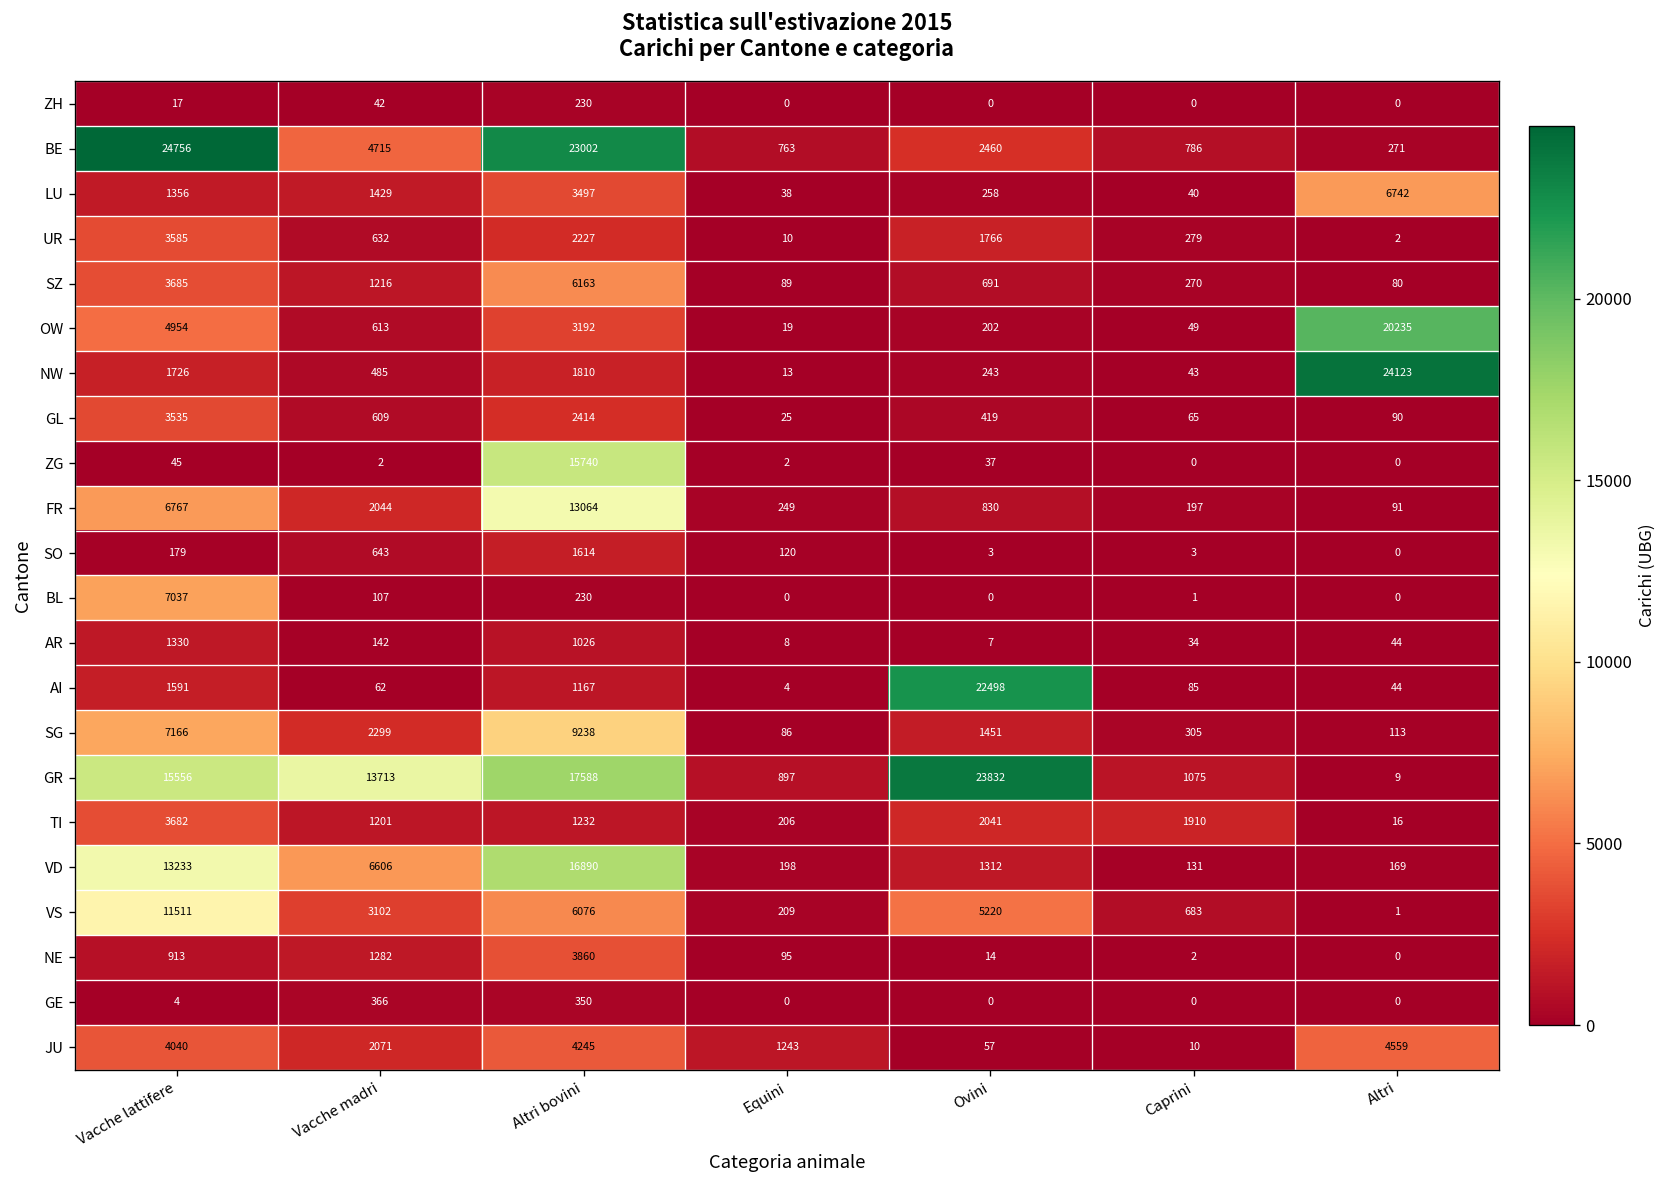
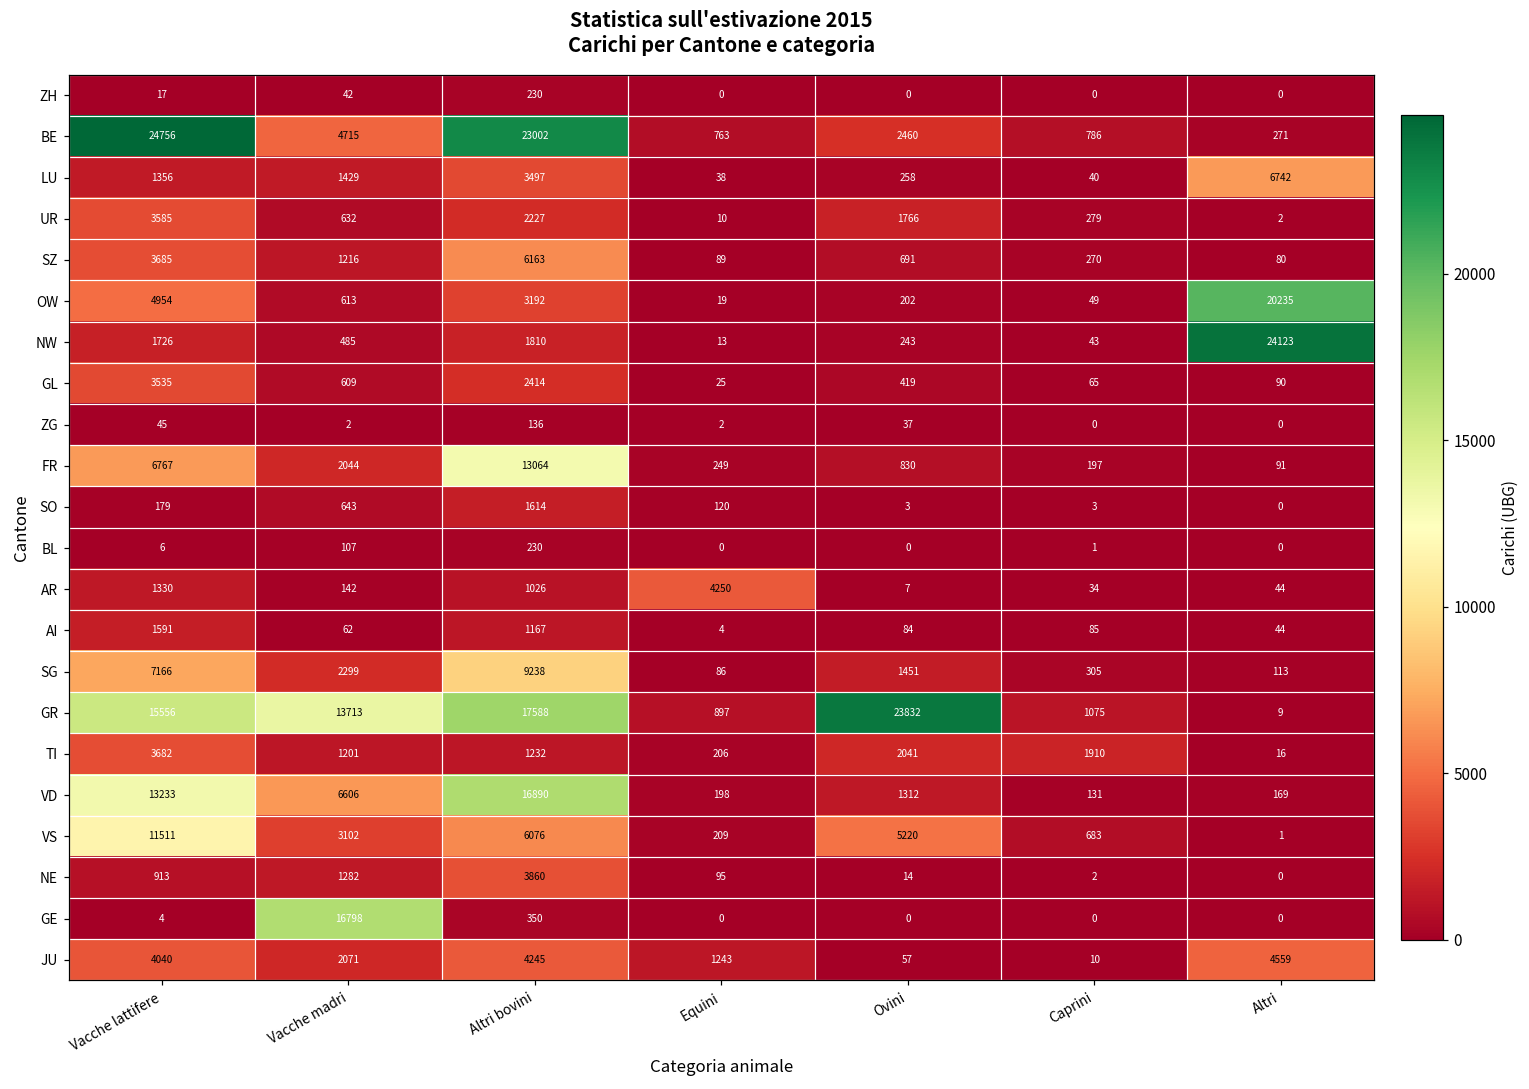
  {
    "ZH": {
      "Vacche lattifere": 17,
      "Vacche madri": 42,
      "Altri bovini": 230,
      "Equini": 0,
      "Ovini": 0,
      "Caprini": 0,
      "Altri": 0
    },
    "BE": {
      "Vacche lattifere": 24756,
      "Vacche madri": 4715,
      "Altri bovini": 23002,
      "Equini": 763,
      "Ovini": 2460,
      "Caprini": 786,
      "Altri": 271
    },
    "LU": {
      "Vacche lattifere": 1356,
      "Vacche madri": 1429,
      "Altri bovini": 3497,
      "Equini": 38,
      "Ovini": 258,
      "Caprini": 40,
      "Altri": 6742
    },
    "UR": {
      "Vacche lattifere": 3585,
      "Vacche madri": 632,
      "Altri bovini": 2227,
      "Equini": 10,
      "Ovini": 1766,
      "Caprini": 279,
      "Altri": 2
    },
    "SZ": {
      "Vacche lattifere": 3685,
      "Vacche madri": 1216,
      "Altri bovini": 6163,
      "Equini": 89,
      "Ovini": 691,
      "Caprini": 270,
      "Altri": 80
    },
    "OW": {
      "Vacche lattifere": 4954,
      "Vacche madri": 613,
      "Altri bovini": 3192,
      "Equini": 19,
      "Ovini": 202,
      "Caprini": 49,
      "Altri": 20235
    },
    "NW": {
      "Vacche lattifere": 1726,
      "Vacche madri": 485,
      "Altri bovini": 1810,
      "Equini": 13,
      "Ovini": 243,
      "Caprini": 43,
      "Altri": 24123
    },
    "GL": {
      "Vacche lattifere": 3535,
      "Vacche madri": 609,
      "Altri bovini": 2414,
      "Equini": 25,
      "Ovini": 419,
      "Caprini": 65,
      "Altri": 90
    },
    "ZG": {
      "Vacche lattifere": 45,
      "Vacche madri": 2,
-     "Altri bovini": 15740,
+     "Altri bovini": 136,
      "Equini": 2,
      "Ovini": 37,
      "Caprini": 0,
      "Altri": 0
    },
    "FR": {
      "Vacche lattifere": 6767,
      "Vacche madri": 2044,
      "Altri bovini": 13064,
      "Equini": 249,
      "Ovini": 830,
      "Caprini": 197,
      "Altri": 91
    },
    "SO": {
      "Vacche lattifere": 179,
      "Vacche madri": 643,
      "Altri bovini": 1614,
      "Equini": 120,
      "Ovini": 3,
      "Caprini": 3,
      "Altri": 0
    },
    "BL": {
-     "Vacche lattifere": 7037,
+     "Vacche lattifere": 6,
      "Vacche madri": 107,
      "Altri bovini": 230,
      "Equini": 0,
      "Ovini": 0,
      "Caprini": 1,
      "Altri": 0
    },
    "AR": {
      "Vacche lattifere": 1330,
      "Vacche madri": 142,
      "Altri bovini": 1026,
-     "Equini": 8,
+     "Equini": 4250,
      "Ovini": 7,
      "Caprini": 34,
      "Altri": 44
    },
    "AI": {
      "Vacche lattifere": 1591,
      "Vacche madri": 62,
      "Altri bovini": 1167,
      "Equini": 4,
-     "Ovini": 22498,
+     "Ovini": 84,
      "Caprini": 85,
      "Altri": 44
    },
    "SG": {
      "Vacche lattifere": 7166,
      "Vacche madri": 2299,
      "Altri bovini": 9238,
      "Equini": 86,
      "Ovini": 1451,
      "Caprini": 305,
      "Altri": 113
    },
    "GR": {
      "Vacche lattifere": 15556,
      "Vacche madri": 13713,
      "Altri bovini": 17588,
      "Equini": 897,
      "Ovini": 23832,
      "Caprini": 1075,
      "Altri": 9
    },
    "TI": {
      "Vacche lattifere": 3682,
      "Vacche madri": 1201,
      "Altri bovini": 1232,
      "Equini": 206,
      "Ovini": 2041,
      "Caprini": 1910,
      "Altri": 16
    },
    "VD": {
      "Vacche lattifere": 13233,
      "Vacche madri": 6606,
      "Altri bovini": 16890,
      "Equini": 198,
      "Ovini": 1312,
      "Caprini": 131,
      "Altri": 169
    },
    "VS": {
      "Vacche lattifere": 11511,
      "Vacche madri": 3102,
      "Altri bovini": 6076,
      "Equini": 209,
      "Ovini": 5220,
      "Caprini": 683,
      "Altri": 1
    },
    "NE": {
      "Vacche lattifere": 913,
      "Vacche madri": 1282,
      "Altri bovini": 3860,
      "Equini": 95,
      "Ovini": 14,
      "Caprini": 2,
      "Altri": 0
    },
    "GE": {
      "Vacche lattifere": 4,
-     "Vacche madri": 366,
+     "Vacche madri": 16798,
      "Altri bovini": 350,
      "Equini": 0,
      "Ovini": 0,
      "Caprini": 0,
      "Altri": 0
    },
    "JU": {
      "Vacche lattifere": 4040,
      "Vacche madri": 2071,
      "Altri bovini": 4245,
      "Equini": 1243,
      "Ovini": 57,
      "Caprini": 10,
      "Altri": 4559
    }
  }
